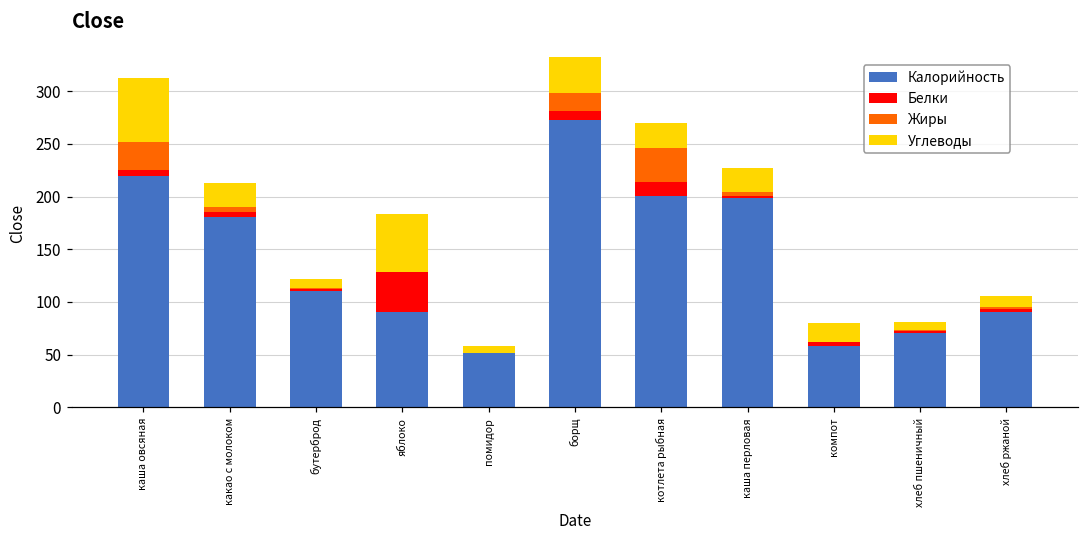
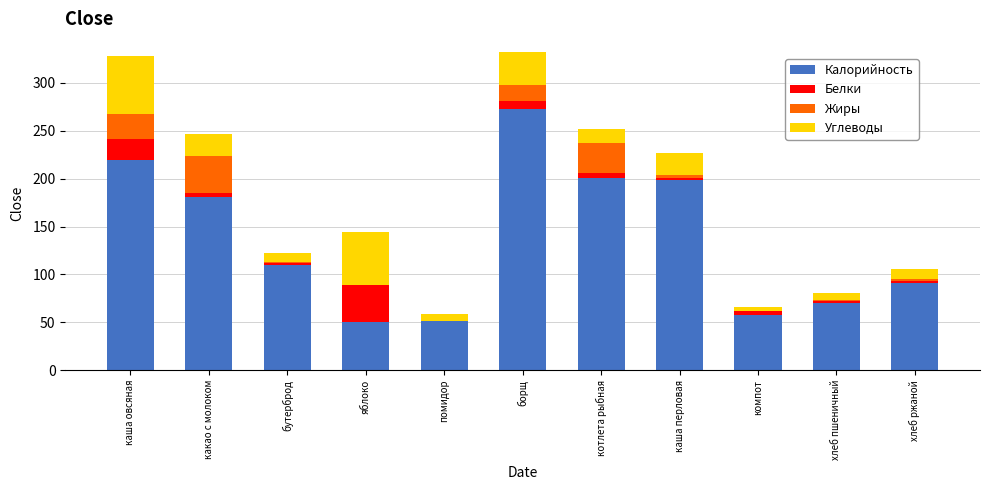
  {
    "Калорийность": {
      "каша овсяная": 220,
      "какао с молоком": 180,
      "бутерброд": 110,
-     "яблоко": 90,
+     "яблоко": 50,
      "помидор": 50,
      "борщ": 270,
      "котлета рыбная": 200,
      "каша перловая": 200,
      "компот": 60,
      "хлеб пшеничный": 70,
      "хлеб ржаной": 90
    },
    "Белки": {
-     "каша овсяная": 10,
+     "каша овсяная": 20,
      "какао с молоком": 0,
      "яблоко": 40,
      "борщ": 10,
-     "котлета рыбная": 10,
+     "котлета рыбная": 0,
      "компот": 0,
      "хлеб ржаной": 0
    },
    "Жиры": {
      "каша овсяная": 30,
-     "какао с молоком": 0,
+     "какао с молоком": 40,
      "борщ": 20,
      "котлета рыбная": 30,
      "каша перловая": 0,
      "компот": 0
    },
    "Углеводы": {
      "каша овсяная": 60,
      "какао с молоком": 20,
      "бутерброд": 10,
      "яблоко": 50,
      "помидор": 10,
      "борщ": 30,
-     "котлета рыбная": 20,
+     "котлета рыбная": 10,
      "каша перловая": 20,
-     "компот": 20,
+     "компот": 0,
      "хлеб пшеничный": 10,
      "хлеб ржаной": 10
    }
  }
